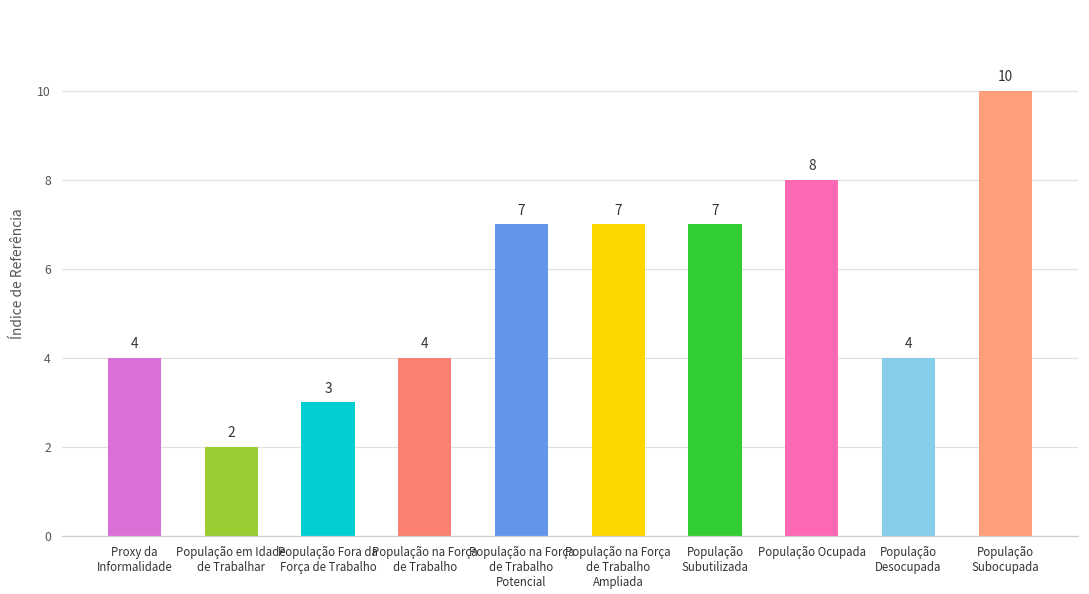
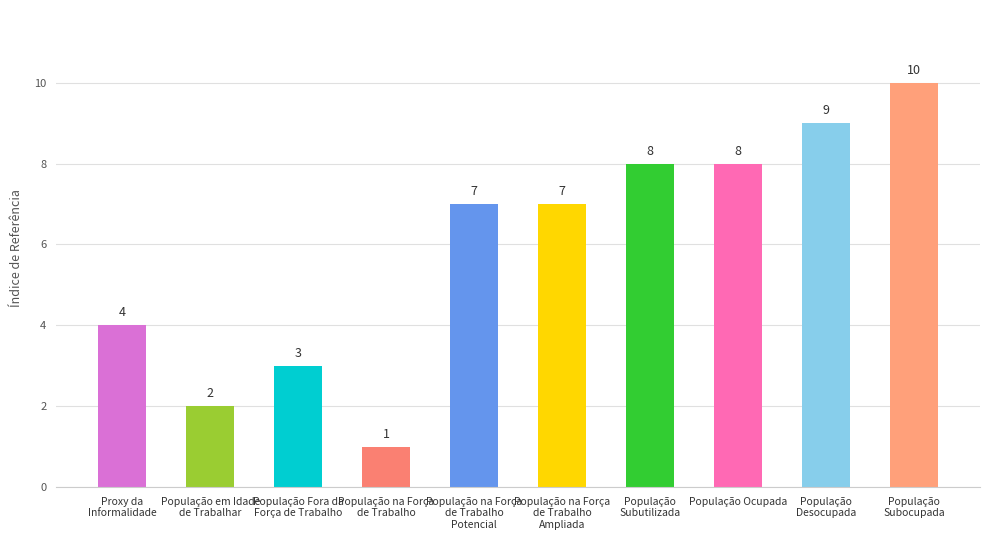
  {
    "Proxy da Informalidade": 4,
    "População em Idade de Trabalhar": 2,
    "População Fora da Força de Trabalho": 3,
-   "População na Força de Trabalho": 4,
+   "População na Força de Trabalho": 1,
    "População na Força de Trabalho Potencial": 7,
    "População na Força de Trabalho Ampliada": 7,
-   "População Subutilizada": 7,
+   "População Subutilizada": 8,
    "População Ocupada": 8,
-   "População Desocupada": 4,
+   "População Desocupada": 9,
    "População Subocupada": 10
  }
